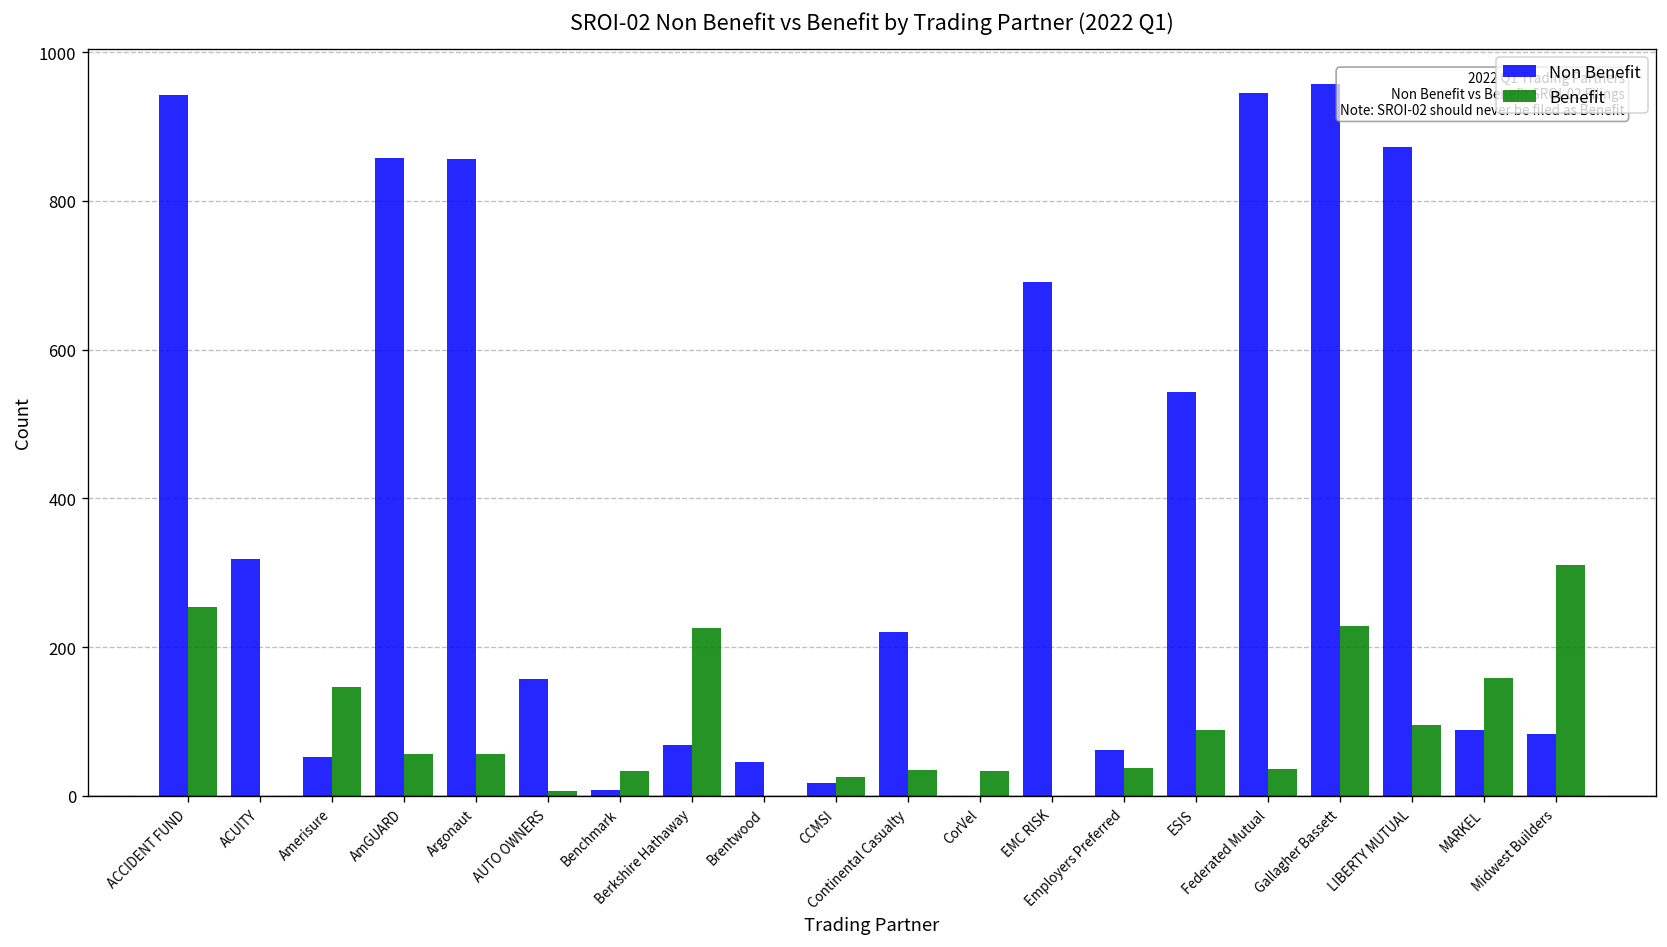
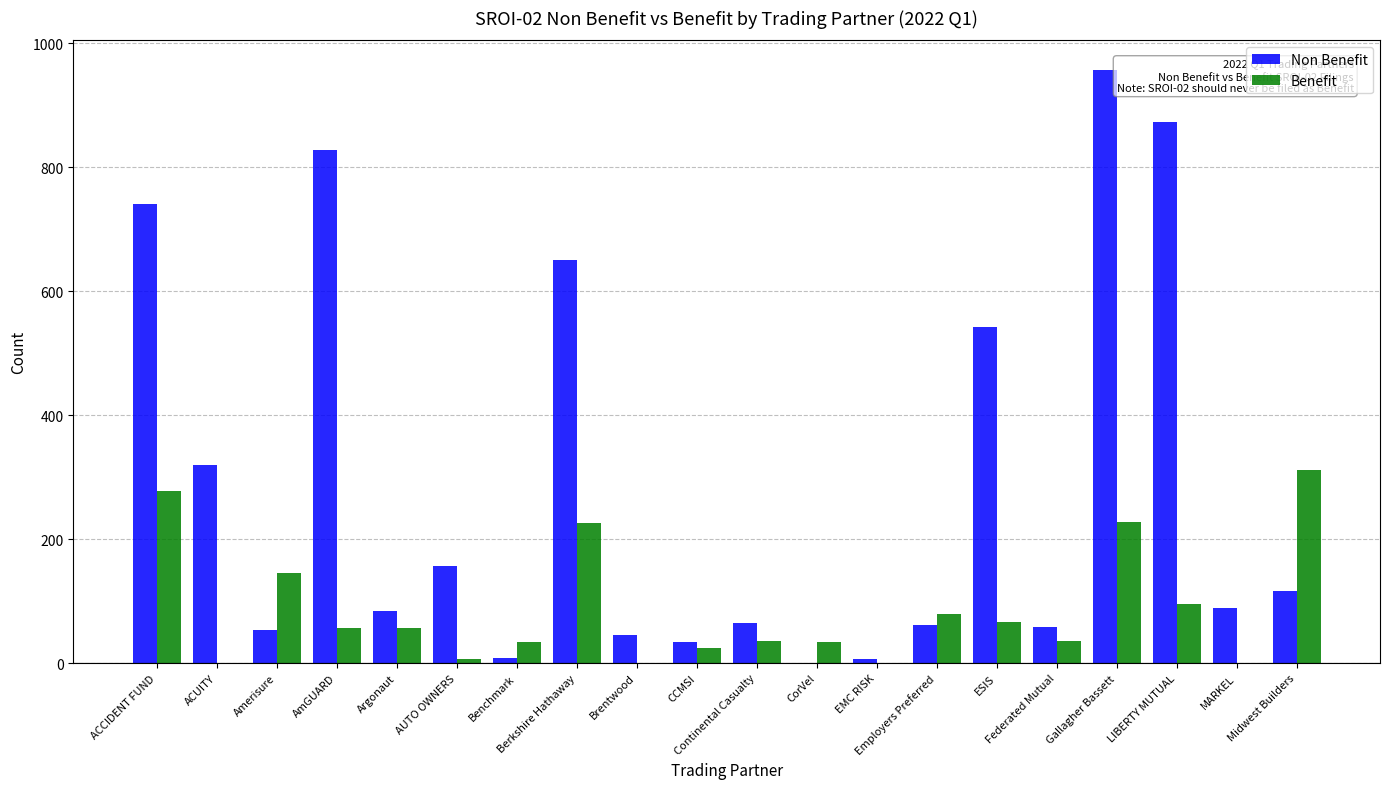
  {
    "Non Benefit": {
-     "ACCIDENT FUND": 940,
+     "ACCIDENT FUND": 740,
      "ACUITY": 320,
      "Amerisure": 50,
-     "AmGUARD": 860,
-     "Argonaut": 860,
+     "AmGUARD": 830,
+     "Argonaut": 80,
      "AUTO OWNERS": 160,
      "Benchmark": 10,
-     "Berkshire Hathaway": 70,
+     "Berkshire Hathaway": 650,
      "Brentwood": 50,
-     "CCMSI": 20,
-     "Continental Casualty": 220,
+     "CCMSI": 30,
+     "Continental Casualty": 70,
      "CorVel": 0,
-     "EMC RISK": 690,
+     "EMC RISK": 10,
      "Employers Preferred": 60,
      "ESIS": 540,
-     "Federated Mutual": 950,
+     "Federated Mutual": 60,
      "LIBERTY MUTUAL": 870,
      "MARKEL": 90,
-     "Midwest Builders": 80
+     "Midwest Builders": 120
    },
    "Benefit": {
-     "ACCIDENT FUND": 250,
+     "ACCIDENT FUND": 280,
      "ACUITY": 0,
      "Amerisure": 150,
      "AmGUARD": 60,
      "Argonaut": 60,
      "AUTO OWNERS": 10,
      "Benchmark": 30,
      "Berkshire Hathaway": 230,
      "Brentwood": 0,
      "CCMSI": 30,
      "Continental Casualty": 40,
      "CorVel": 30,
      "EMC RISK": 0,
-     "Employers Preferred": 40,
-     "ESIS": 90,
+     "Employers Preferred": 80,
+     "ESIS": 70,
      "Federated Mutual": 40,
      "Gallagher Bassett": 230,
      "LIBERTY MUTUAL": 100,
-     "MARKEL": 160,
+     "MARKEL": 0,
      "Midwest Builders": 310
    }
  }
